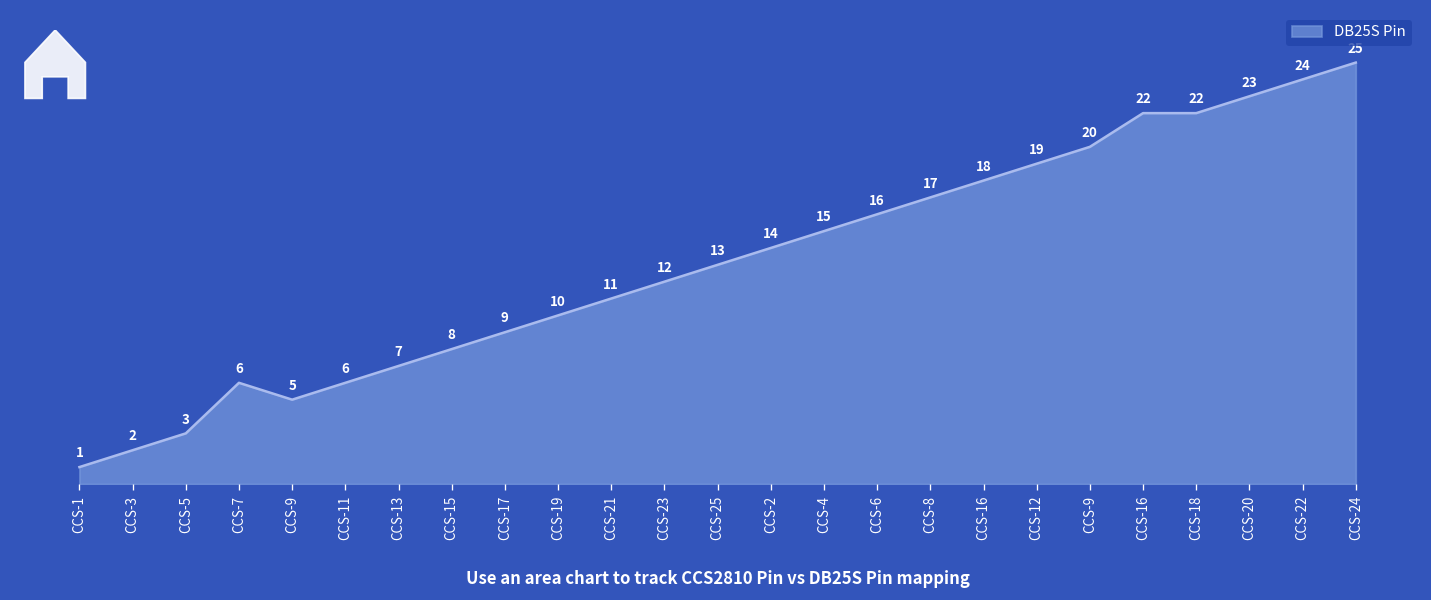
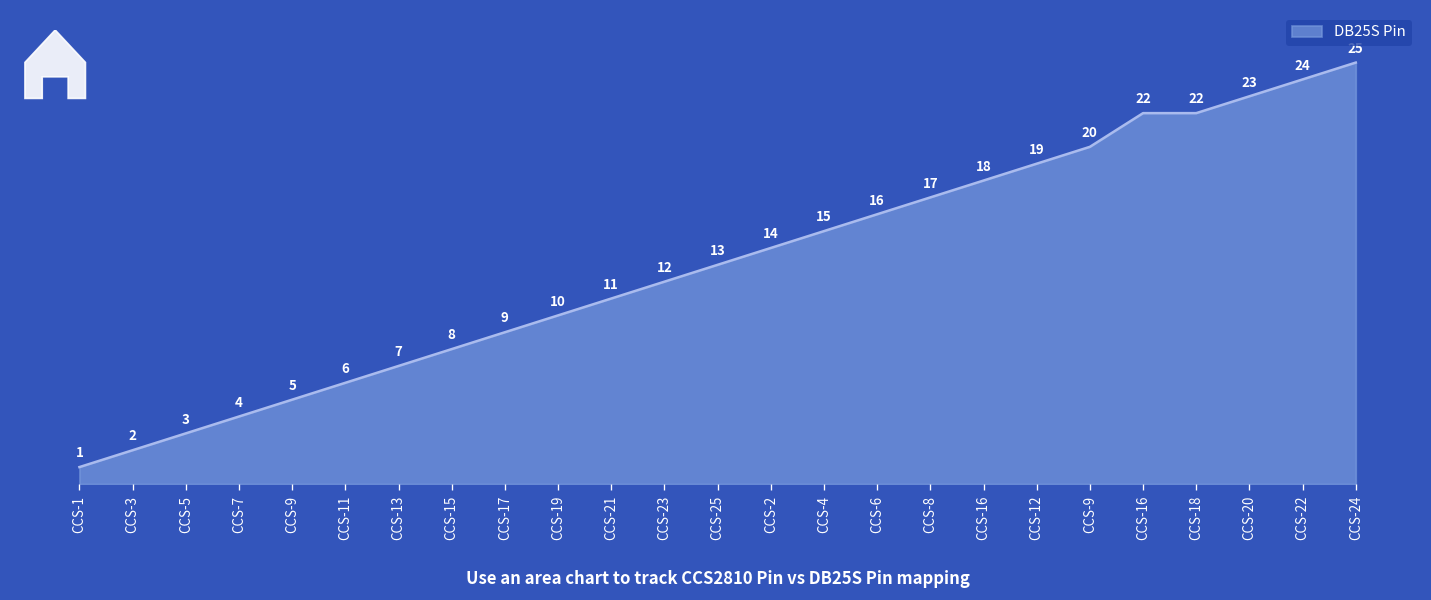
  {
    "CCS-1": 1,
    "CCS-3": 2,
    "CCS-5": 3,
-   "CCS-7": 6,
+   "CCS-7": 4,
    "CCS-11": 6,
    "CCS-13": 7,
    "CCS-15": 8,
    "CCS-17": 9,
    "CCS-19": 10,
    "CCS-21": 11,
    "CCS-23": 12,
    "CCS-25": 13,
    "CCS-2": 14,
    "CCS-4": 15,
    "CCS-6": 16,
    "CCS-8": 17,
    "CCS-12": 19,
    "CCS-18": 22,
    "CCS-20": 23,
    "CCS-22": 24
  }
